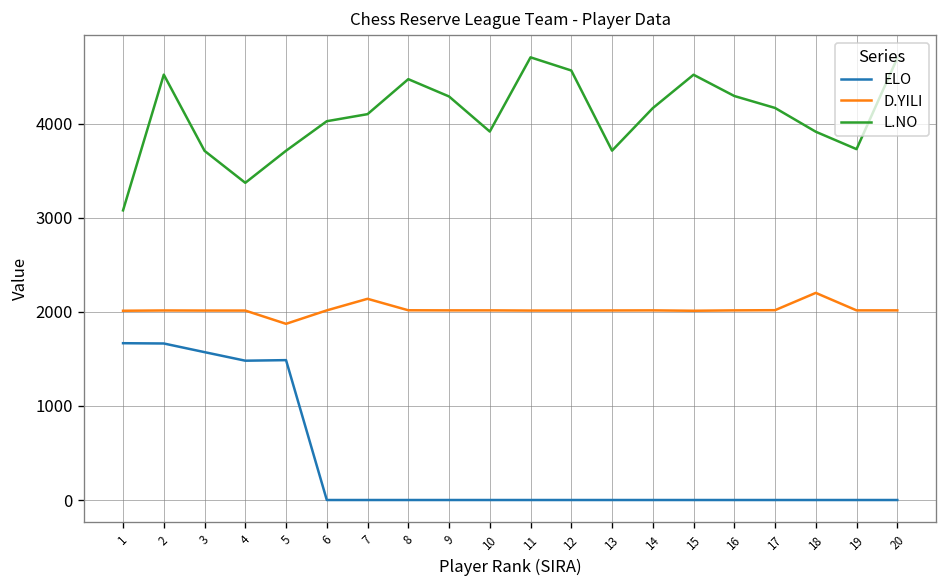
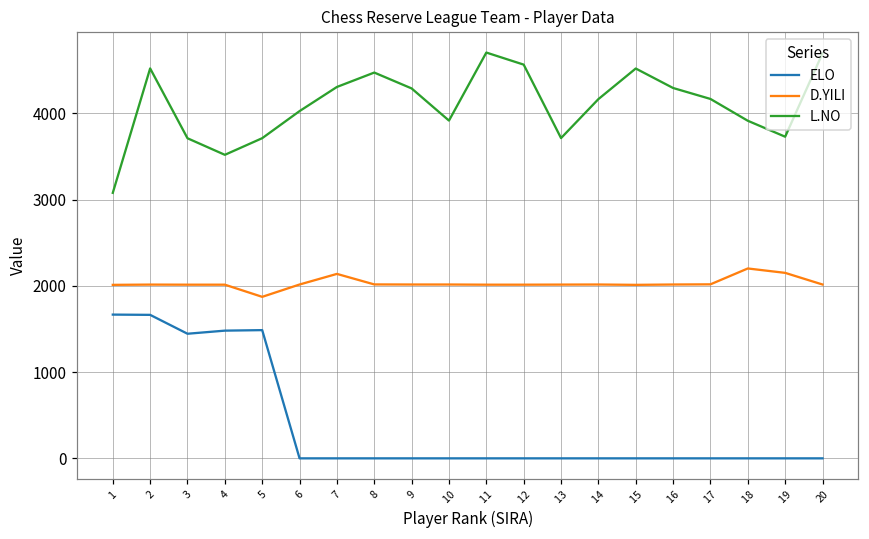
  {
    "ELO": {
      "1": 1700,
      "2": 1700,
-     "3": 1600,
+     "3": 1400,
      "4": 1500,
      "5": 1500,
      "6": 0,
      "7": 0,
      "8": 0,
      "9": 0,
      "10": 0,
      "11": 0,
      "12": 0,
      "13": 0,
      "14": 0,
      "15": 0,
      "16": 0,
      "17": 0,
      "18": 0,
      "19": 0,
      "20": 0
    },
    "D.YILI": {
      "1": 2000,
      "2": 2000,
      "3": 2000,
      "4": 2000,
      "5": 1900,
      "6": 2000,
      "7": 2100,
      "8": 2000,
      "9": 2000,
      "10": 2000,
      "11": 2000,
      "12": 2000,
      "13": 2000,
      "14": 2000,
      "15": 2000,
      "16": 2000,
      "17": 2000,
      "18": 2200,
-     "19": 2000,
+     "19": 2200,
      "20": 2000
    },
    "L.NO": {
      "1": 3100,
      "2": 4500,
      "3": 3700,
-     "4": 3400,
+     "4": 3500,
      "5": 3700,
      "6": 4000,
-     "7": 4100,
+     "7": 4300,
      "8": 4500,
      "9": 4300,
      "10": 3900,
      "11": 4700,
      "12": 4600,
      "13": 3700,
      "14": 4200,
      "15": 4500,
      "16": 4300,
      "17": 4200,
      "18": 3900,
      "19": 3700
    }
  }
